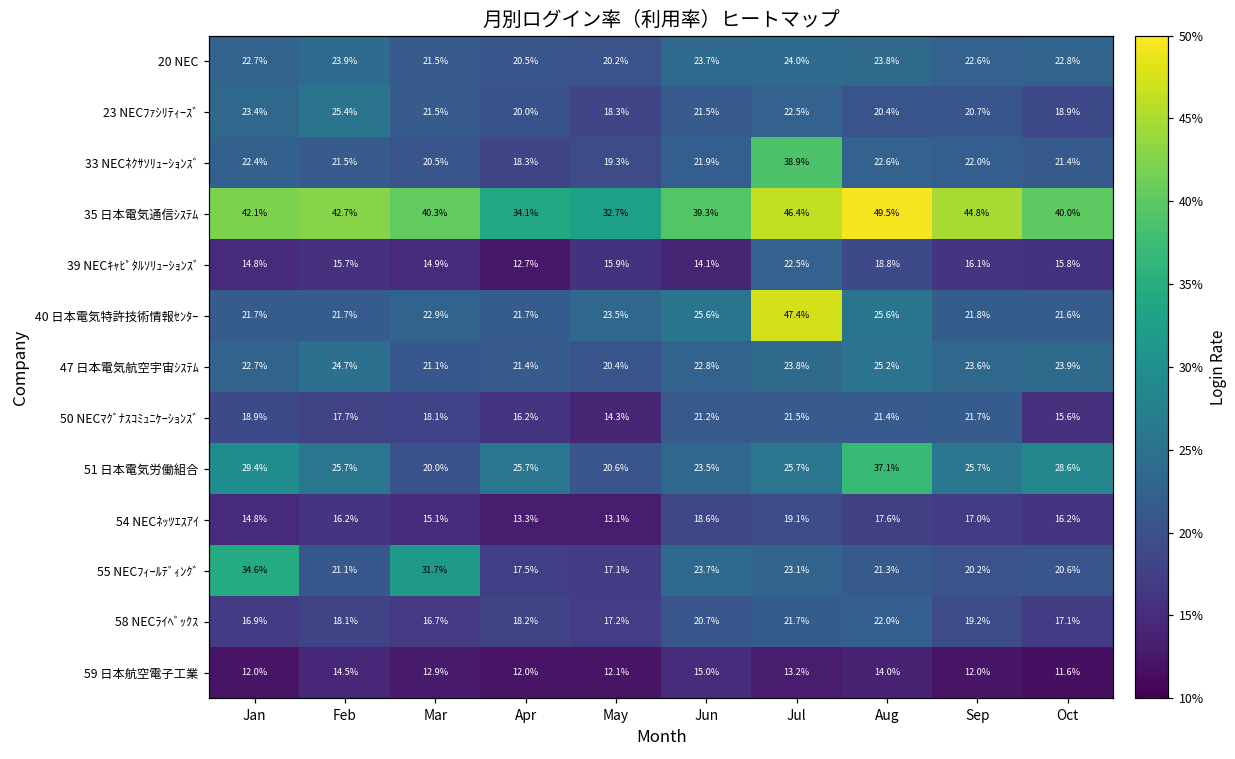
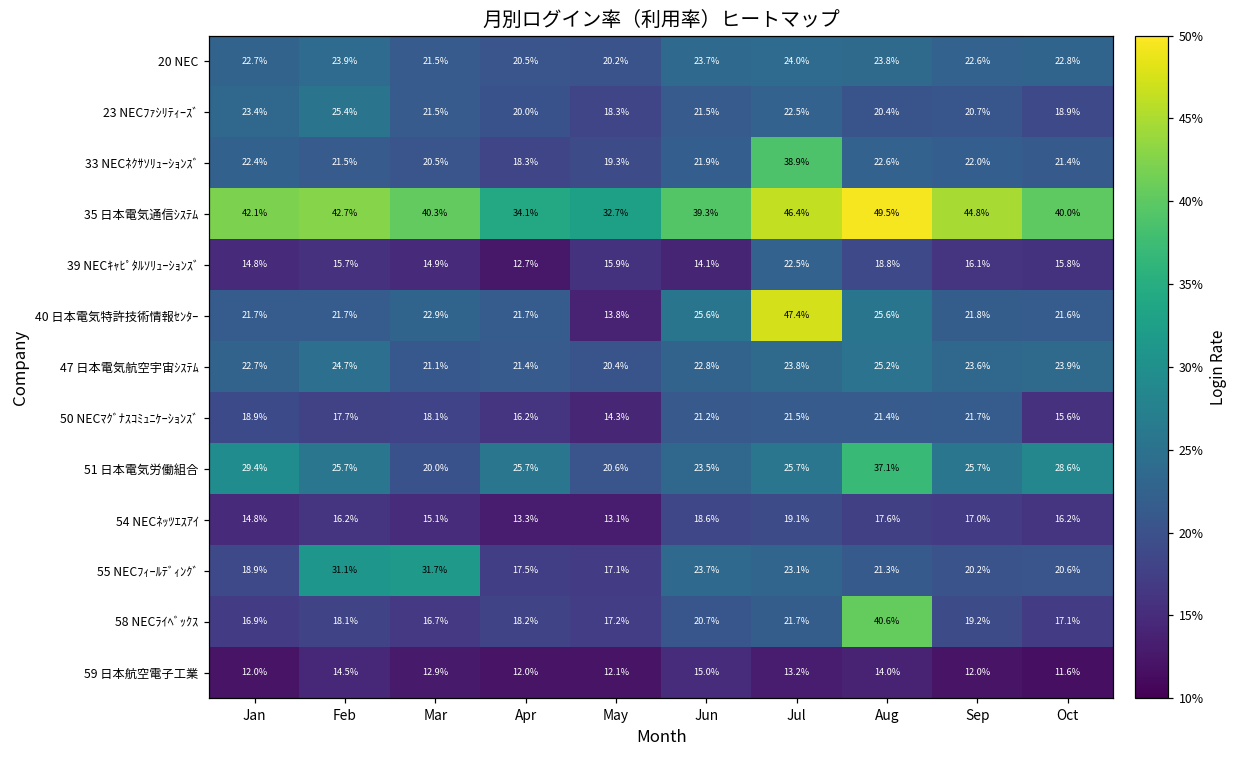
  {
    "20 NEC": {
      "Jan": "22.7%",
      "Feb": "23.9%",
      "Mar": "21.5%",
      "Apr": "20.5%",
      "May": "20.2%",
      "Jun": "23.7%",
      "Jul": "24.0%",
      "Aug": "23.8%",
      "Sep": "22.6%",
      "Oct": "22.8%"
    },
    "23 NECﾌｧｼﾘﾃｨｰｽﾞ": {
      "Jan": "23.4%",
      "Feb": "25.4%",
      "Mar": "21.5%",
      "Apr": "20.0%",
      "May": "18.3%",
      "Jun": "21.5%",
      "Jul": "22.5%",
      "Aug": "20.4%",
      "Sep": "20.7%",
      "Oct": "18.9%"
    },
    "33 NECﾈｸｻｿﾘｭｰｼｮﾝｽﾞ": {
      "Jan": "22.4%",
      "Feb": "21.5%",
      "Mar": "20.5%",
      "Apr": "18.3%",
      "May": "19.3%",
      "Jun": "21.9%",
      "Jul": "38.9%",
      "Aug": "22.6%",
      "Sep": "22.0%",
      "Oct": "21.4%"
    },
    "35 日本電気通信ｼｽﾃﾑ": {
      "Jan": "42.1%",
      "Feb": "42.7%",
      "Mar": "40.3%",
      "Apr": "34.1%",
      "May": "32.7%",
      "Jun": "39.3%",
      "Jul": "46.4%",
      "Aug": "49.5%",
      "Sep": "44.8%",
      "Oct": "40.0%"
    },
    "39 NECｷｬﾋﾟﾀﾙｿﾘｭｰｼｮﾝｽﾞ": {
      "Jan": "14.8%",
      "Feb": "15.7%",
      "Mar": "14.9%",
      "Apr": "12.7%",
      "May": "15.9%",
      "Jun": "14.1%",
      "Jul": "22.5%",
      "Aug": "18.8%",
      "Sep": "16.1%",
      "Oct": "15.8%"
    },
    "40 日本電気特許技術情報ｾﾝﾀｰ": {
      "Jan": "21.7%",
      "Feb": "21.7%",
      "Mar": "22.9%",
      "Apr": "21.7%",
-     "May": "23.5%",
+     "May": "13.8%",
      "Jun": "25.6%",
      "Jul": "47.4%",
      "Aug": "25.6%",
      "Sep": "21.8%",
      "Oct": "21.6%"
    },
    "47 日本電気航空宇宙ｼｽﾃﾑ": {
      "Jan": "22.7%",
      "Feb": "24.7%",
      "Mar": "21.1%",
      "Apr": "21.4%",
      "May": "20.4%",
      "Jun": "22.8%",
      "Jul": "23.8%",
      "Aug": "25.2%",
      "Sep": "23.6%",
      "Oct": "23.9%"
    },
    "50 NECﾏｸﾞﾅｽｺﾐｭﾆｹｰｼｮﾝｽﾞ": {
      "Jan": "18.9%",
      "Feb": "17.7%",
      "Mar": "18.1%",
      "Apr": "16.2%",
      "May": "14.3%",
      "Jun": "21.2%",
      "Jul": "21.5%",
      "Aug": "21.4%",
      "Sep": "21.7%",
      "Oct": "15.6%"
    },
    "51 日本電気労働組合": {
      "Jan": "29.4%",
      "Feb": "25.7%",
      "Mar": "20.0%",
      "Apr": "25.7%",
      "May": "20.6%",
      "Jun": "23.5%",
      "Jul": "25.7%",
      "Aug": "37.1%",
      "Sep": "25.7%",
      "Oct": "28.6%"
    },
    "54 NECﾈｯﾂｴｽｱｲ": {
      "Jan": "14.8%",
      "Feb": "16.2%",
      "Mar": "15.1%",
      "Apr": "13.3%",
      "May": "13.1%",
      "Jun": "18.6%",
      "Jul": "19.1%",
      "Aug": "17.6%",
      "Sep": "17.0%",
      "Oct": "16.2%"
    },
    "55 NECﾌｨｰﾙﾃﾞｨﾝｸﾞ": {
-     "Jan": "34.6%",
-     "Feb": "21.1%",
+     "Jan": "18.9%",
+     "Feb": "31.1%",
      "Mar": "31.7%",
      "Apr": "17.5%",
      "May": "17.1%",
      "Jun": "23.7%",
      "Jul": "23.1%",
      "Aug": "21.3%",
      "Sep": "20.2%",
      "Oct": "20.6%"
    },
    "58 NECﾗｲﾍﾞｯｸｽ": {
      "Jan": "16.9%",
      "Feb": "18.1%",
      "Mar": "16.7%",
      "Apr": "18.2%",
      "May": "17.2%",
      "Jun": "20.7%",
      "Jul": "21.7%",
-     "Aug": "22.0%",
+     "Aug": "40.6%",
      "Sep": "19.2%",
      "Oct": "17.1%"
    },
    "59 日本航空電子工業": {
      "Jan": "12.0%",
      "Feb": "14.5%",
      "Mar": "12.9%",
      "Apr": "12.0%",
      "May": "12.1%",
      "Jun": "15.0%",
      "Jul": "13.2%",
      "Aug": "14.0%",
      "Sep": "12.0%",
      "Oct": "11.6%"
    }
  }
